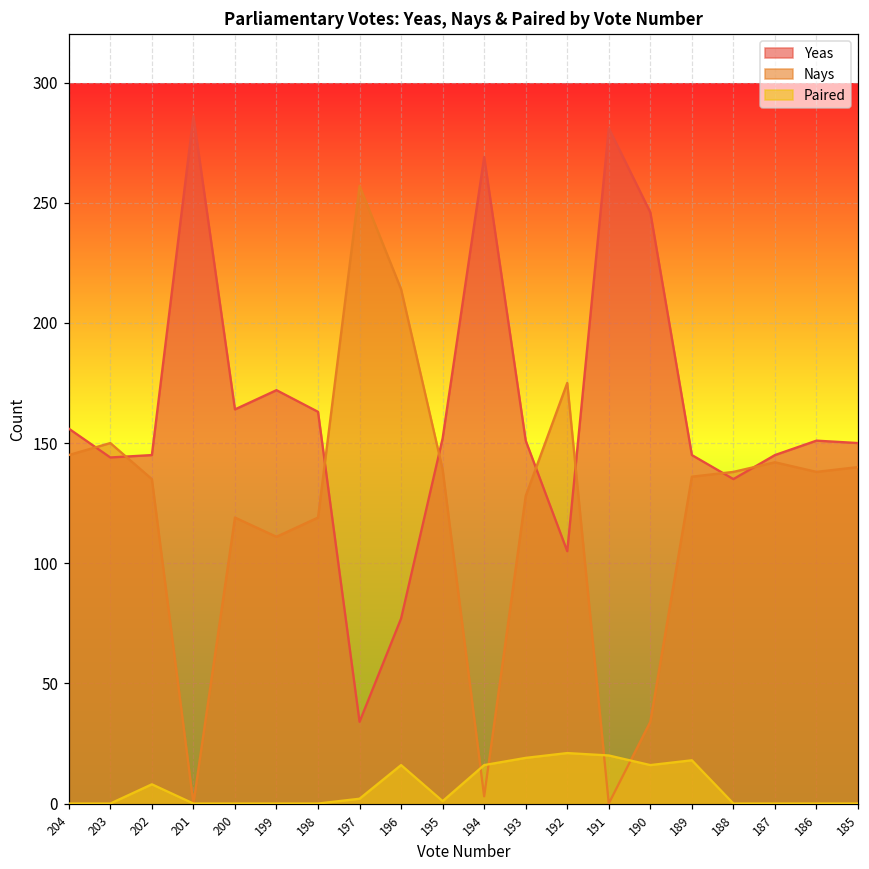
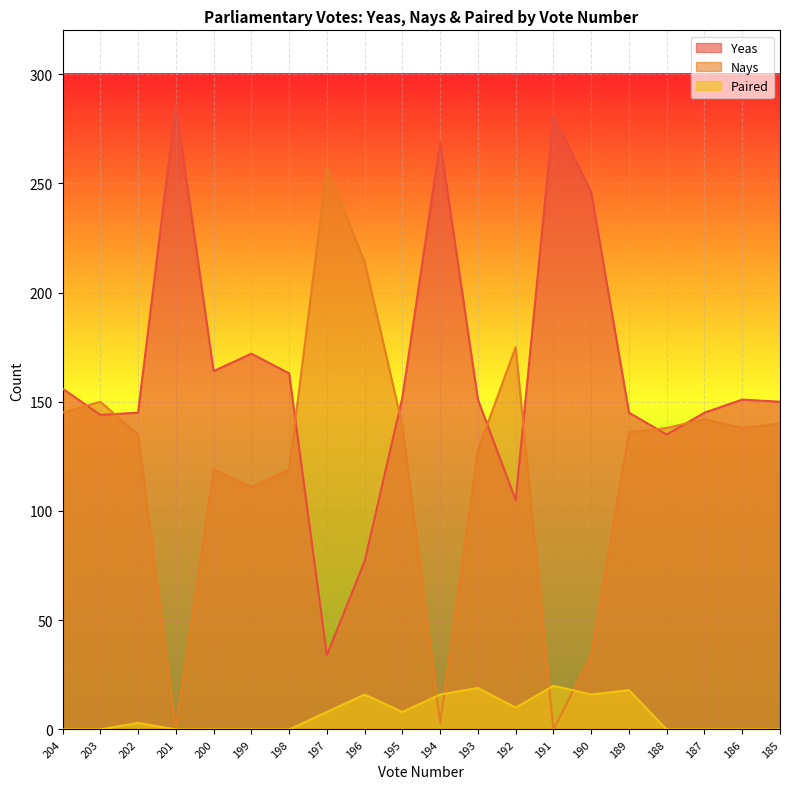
  {
    "Paired": {
      "204": 0,
      "203": 0,
-     "202": 8,
+     "202": 3,
      "200": 0,
      "199": 0,
      "198": 0,
-     "197": 2,
+     "197": 8,
      "196": 16,
-     "195": 1,
+     "195": 8,
      "194": 16,
      "193": 19,
-     "192": 21,
+     "192": 10,
      "191": 20,
      "190": 16,
      "189": 18,
      "188": 0,
      "187": 0,
      "186": 0,
      "185": 0
    }
  }
